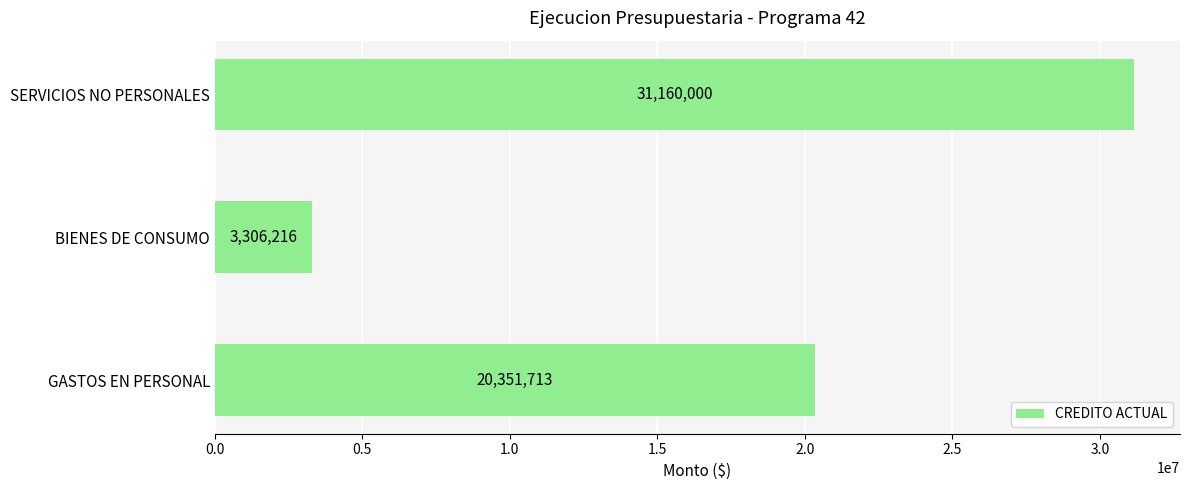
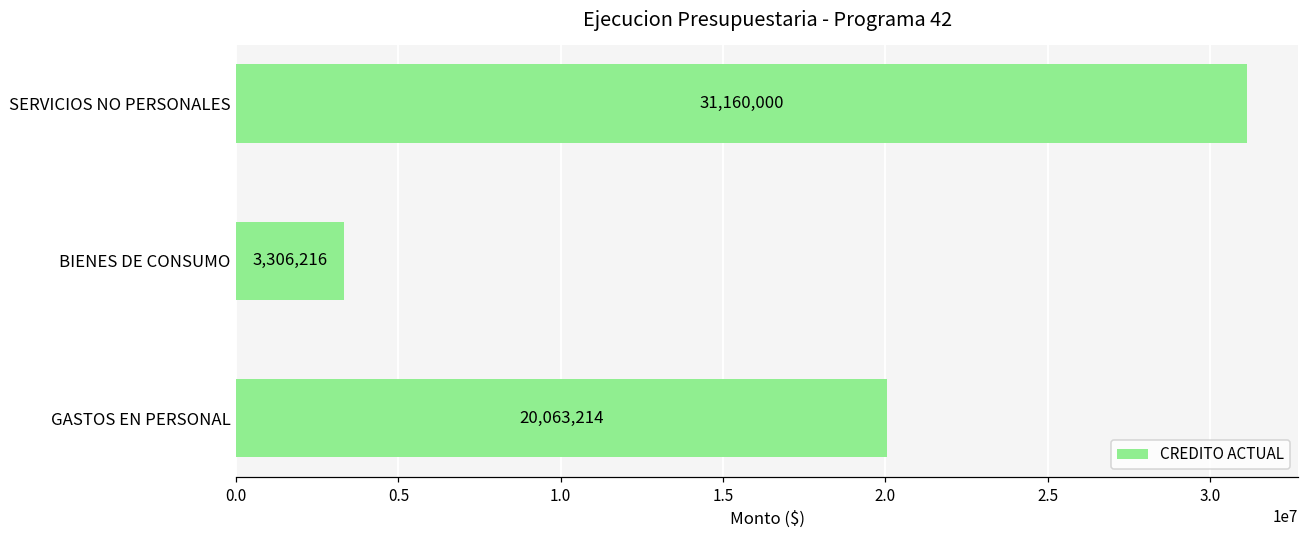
  {
    "SERVICIOS NO PERSONALES": "31,160,000",
    "BIENES DE CONSUMO": "3,306,216",
-   "GASTOS EN PERSONAL": "20,351,713"
+   "GASTOS EN PERSONAL": "20,063,214"
  }
